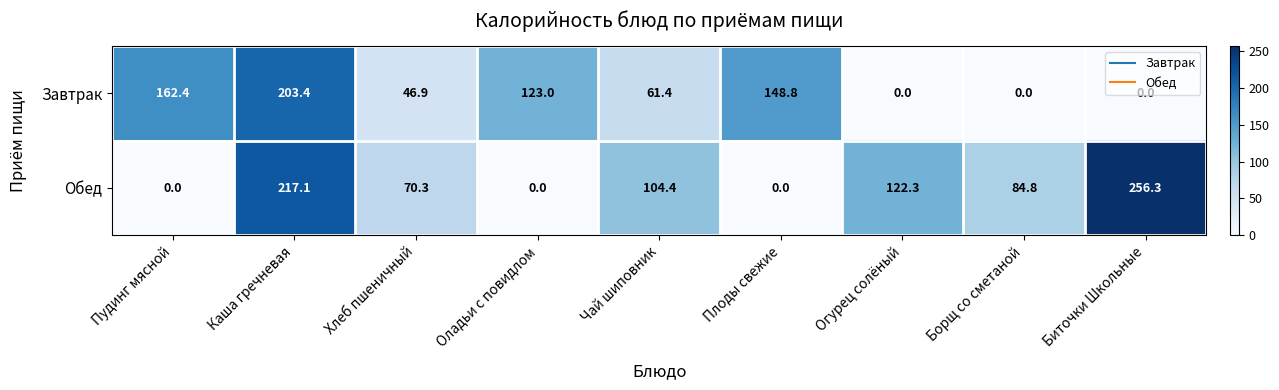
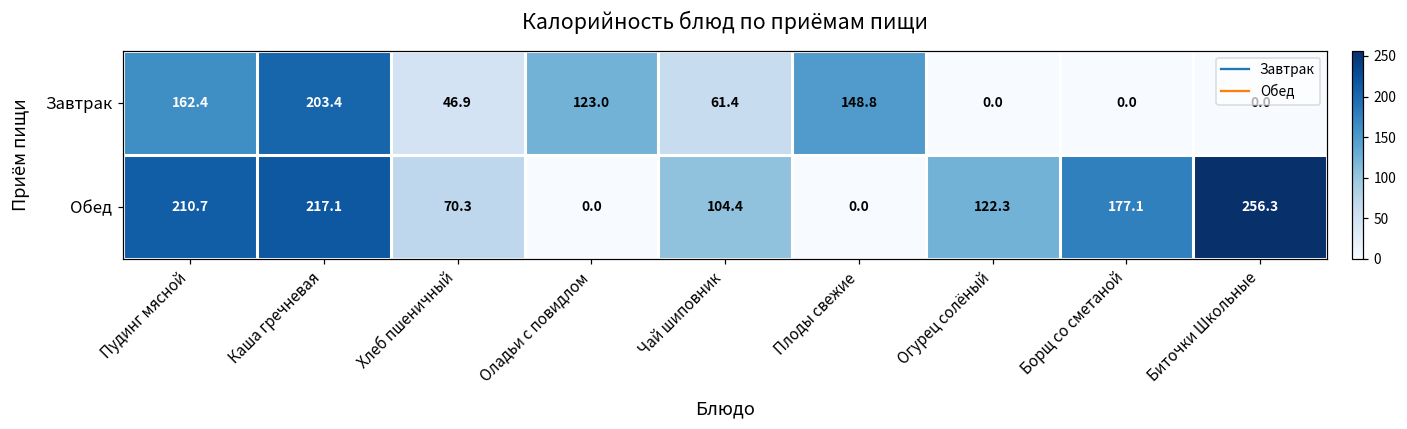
  {
    "Завтрак": {
      "Пудинг мясной": 162.4,
      "Каша гречневая": 203.4,
      "Хлеб пшеничный": 46.9,
      "Оладьи с повидлом": 123.0,
      "Чай шиповник": 61.4,
      "Плоды свежие": 148.8,
      "Огурец солёный": 0.0,
      "Борщ со сметаной": 0.0
    },
    "Обед": {
-     "Пудинг мясной": 0.0,
+     "Пудинг мясной": 210.7,
      "Каша гречневая": 217.1,
      "Хлеб пшеничный": 70.3,
      "Оладьи с повидлом": 0.0,
      "Чай шиповник": 104.4,
      "Плоды свежие": 0.0,
      "Огурец солёный": 122.3,
-     "Борщ со сметаной": 84.8,
+     "Борщ со сметаной": 177.1,
      "Биточки Школьные": 256.3
    }
  }
